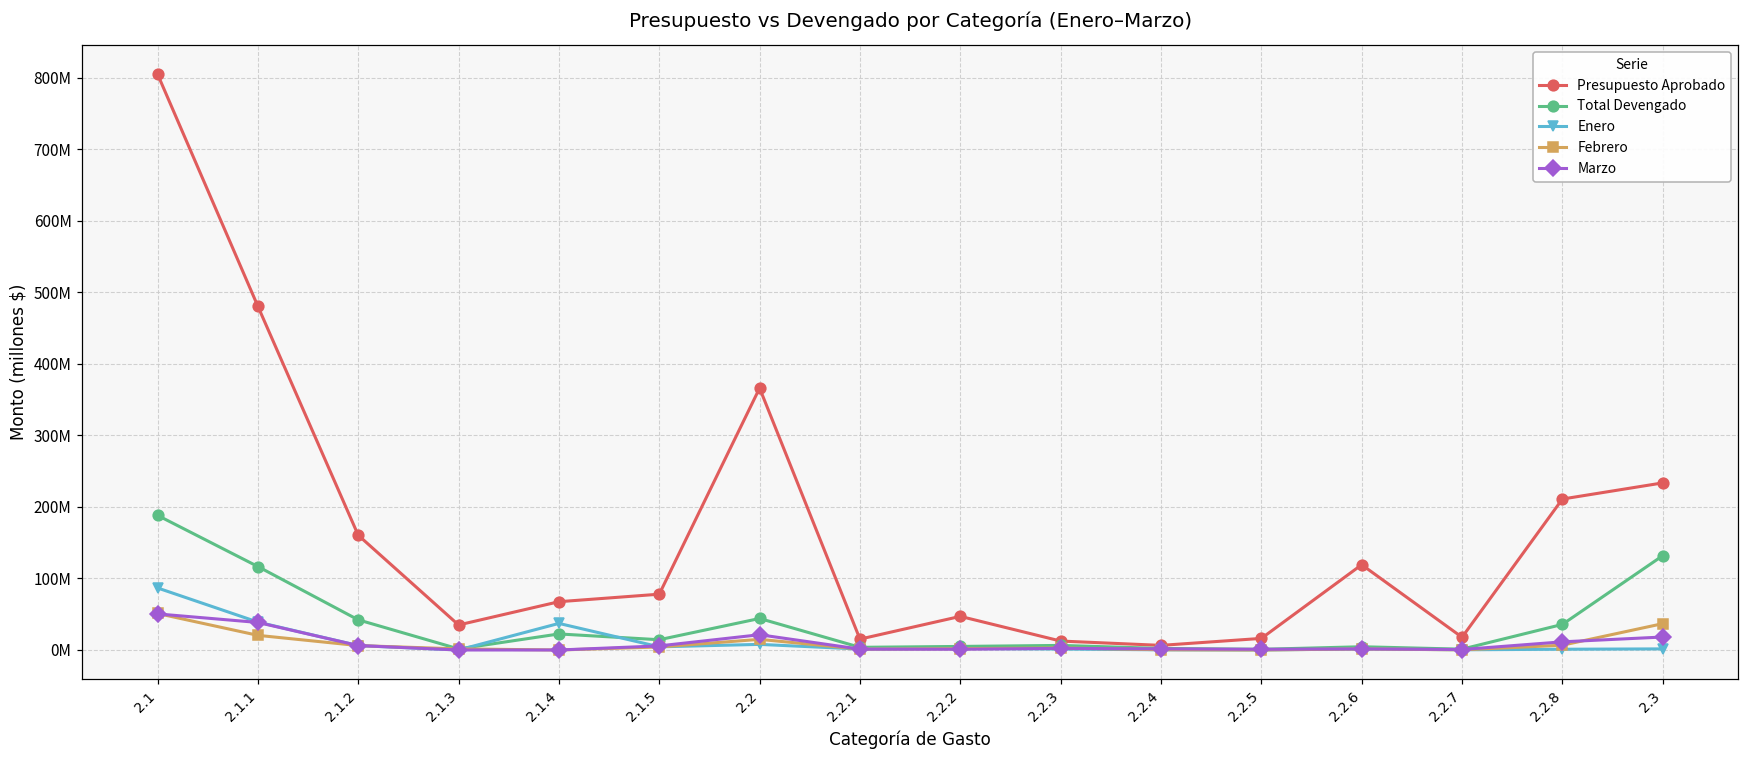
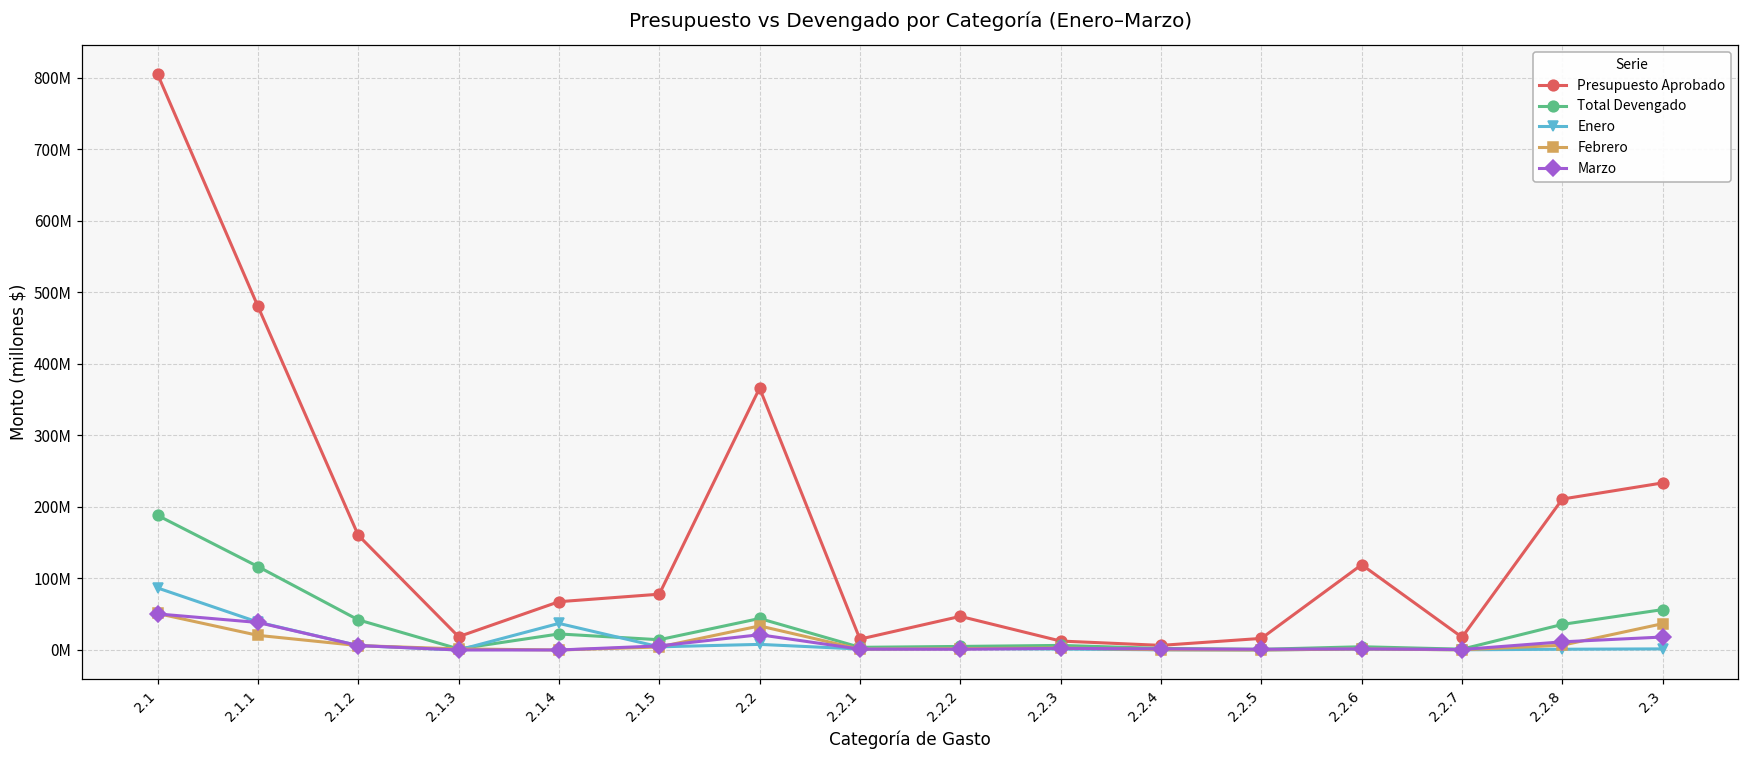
  {
    "Presupuesto Aprobado": {
      "2.1": 810000000,
      "2.1.1": 480000000,
      "2.1.2": 160000000,
-     "2.1.3": 30000000,
+     "2.1.3": 20000000,
      "2.1.4": 70000000,
      "2.1.5": 80000000,
      "2.2": 370000000,
      "2.2.1": 20000000,
      "2.2.2": 50000000,
      "2.2.3": 10000000,
      "2.2.4": 10000000,
      "2.2.5": 20000000,
      "2.2.6": 120000000,
      "2.2.7": 20000000,
      "2.2.8": 210000000,
      "2.3": 230000000
    },
    "Total Devengado": {
      "2.1": 190000000,
      "2.1.1": 120000000,
      "2.1.2": 40000000,
      "2.1.4": 20000000,
      "2.1.5": 10000000,
      "2.2": 40000000,
      "2.2.8": 40000000,
-     "2.3": 130000000
+     "2.3": 60000000
    },
    "Enero": {
      "2.1": 90000000,
      "2.1.4": 40000000,
      "2.2": 10000000,
      "2.2.8": 0,
      "2.3": 0
    },
    "Febrero": {
      "2.1.1": 20000000,
-     "2.2": 10000000,
+     "2.2": 30000000,
      "2.2.8": 10000000,
      "2.3": 40000000
    },
    "Marzo": {
      "2.2": 20000000,
      "2.2.8": 10000000,
      "2.3": 20000000
    }
  }
